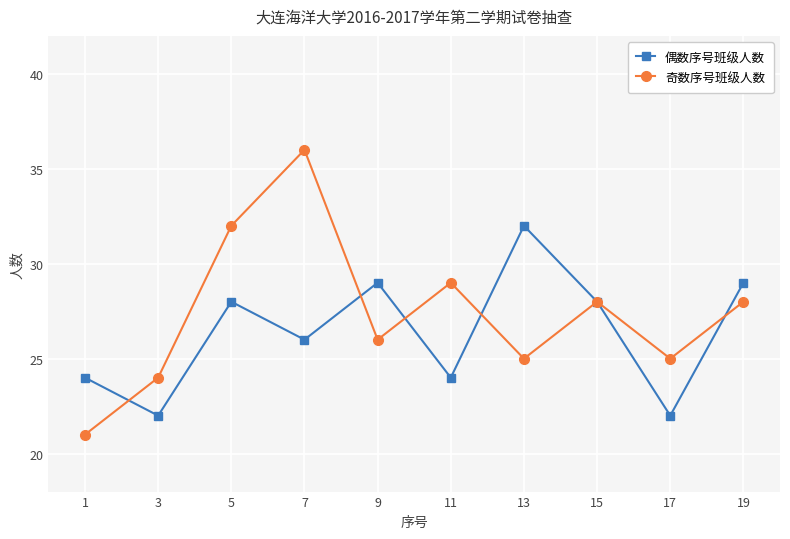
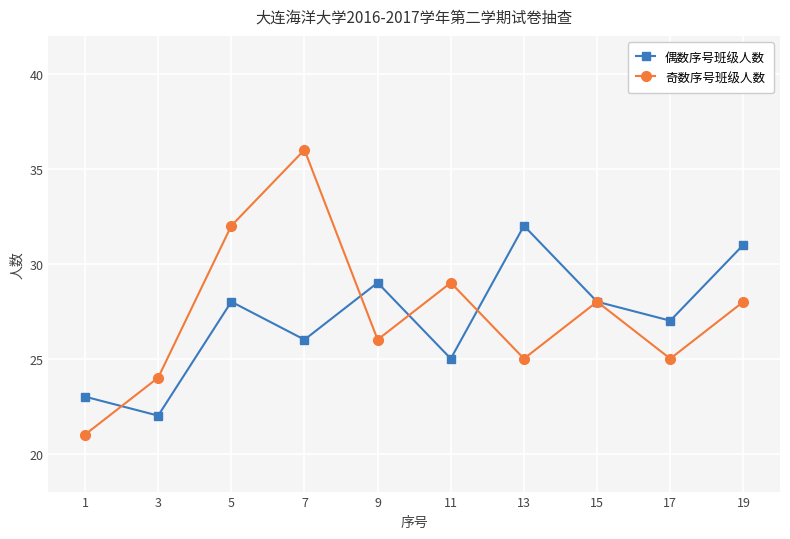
  {
    "偶数序号班级人数": {
-     "1": 24,
+     "1": 23,
      "3": 22,
      "5": 28,
      "7": 26,
      "9": 29,
-     "11": 24,
+     "11": 25,
      "13": 32,
-     "17": 22,
-     "19": 29
+     "17": 27,
+     "19": 31
    },
    "奇数序号班级人数": {
      "1": 21,
      "3": 24,
      "5": 32,
      "7": 36,
      "9": 26,
      "11": 29,
      "13": 25,
      "17": 25,
      "19": 28
    }
  }
